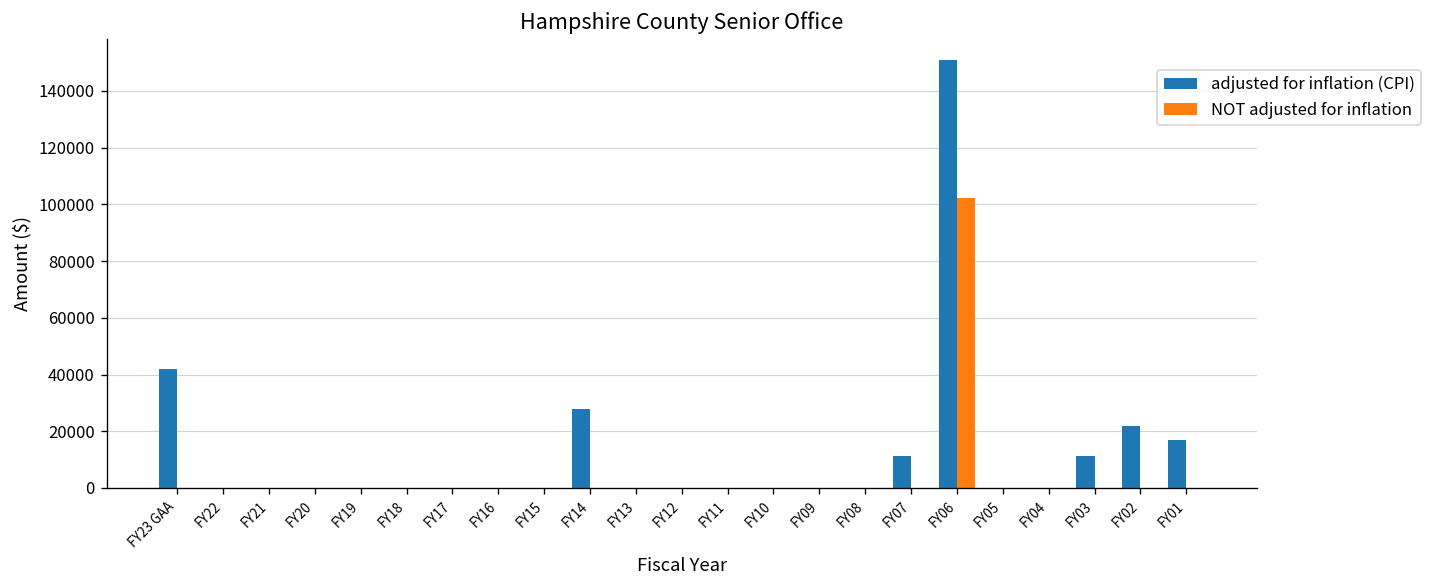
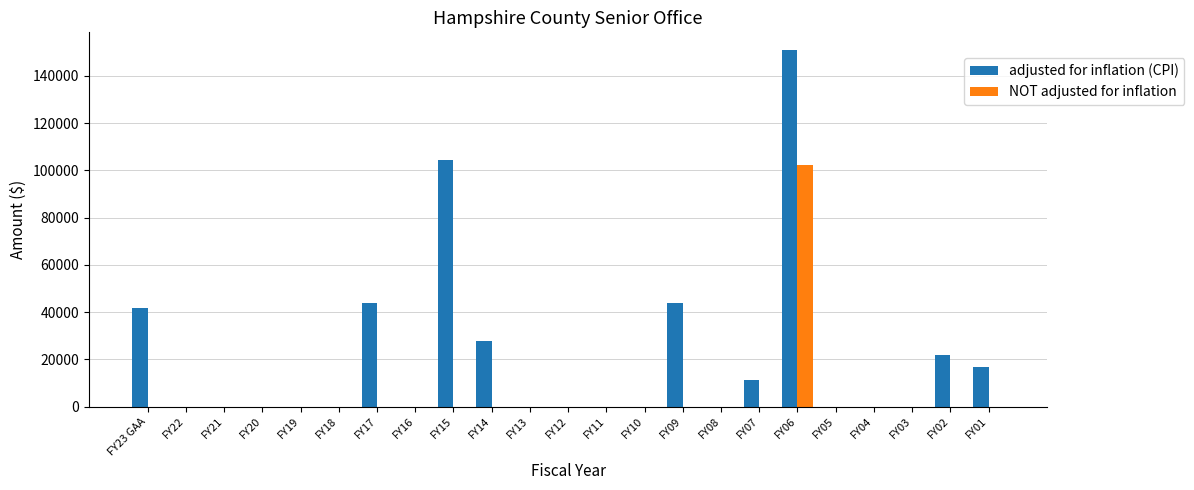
  {
    "adjusted for inflation (CPI)": {
      "FY23 GAA": 42000,
      "FY22": 0,
      "FY21": 0,
      "FY20": 0,
      "FY19": 0,
      "FY18": 0,
-     "FY17": 0,
+     "FY17": 44000,
      "FY16": 0,
-     "FY15": 0,
+     "FY15": 104000,
      "FY14": 28000,
      "FY13": 0,
      "FY12": 0,
      "FY11": 0,
      "FY10": 0,
-     "FY09": 0,
+     "FY09": 44000,
      "FY08": 0,
      "FY07": 11000,
      "FY06": 151000,
      "FY05": 0,
      "FY04": 0,
-     "FY03": 11000,
+     "FY03": 0,
      "FY02": 22000,
      "FY01": 17000
    },
    "NOT adjusted for inflation": {
      "FY23 GAA": 0,
      "FY22": 0,
      "FY21": 0,
      "FY20": 0,
      "FY19": 0,
      "FY18": 0,
      "FY17": 0,
      "FY16": 0,
      "FY15": 0,
      "FY14": 0,
      "FY13": 0,
      "FY12": 0,
      "FY11": 0,
      "FY10": 0,
      "FY09": 0,
      "FY08": 0,
      "FY07": 0,
      "FY06": 102000,
      "FY05": 0,
      "FY04": 0,
      "FY03": 0,
      "FY02": 0,
      "FY01": 0
    }
  }
